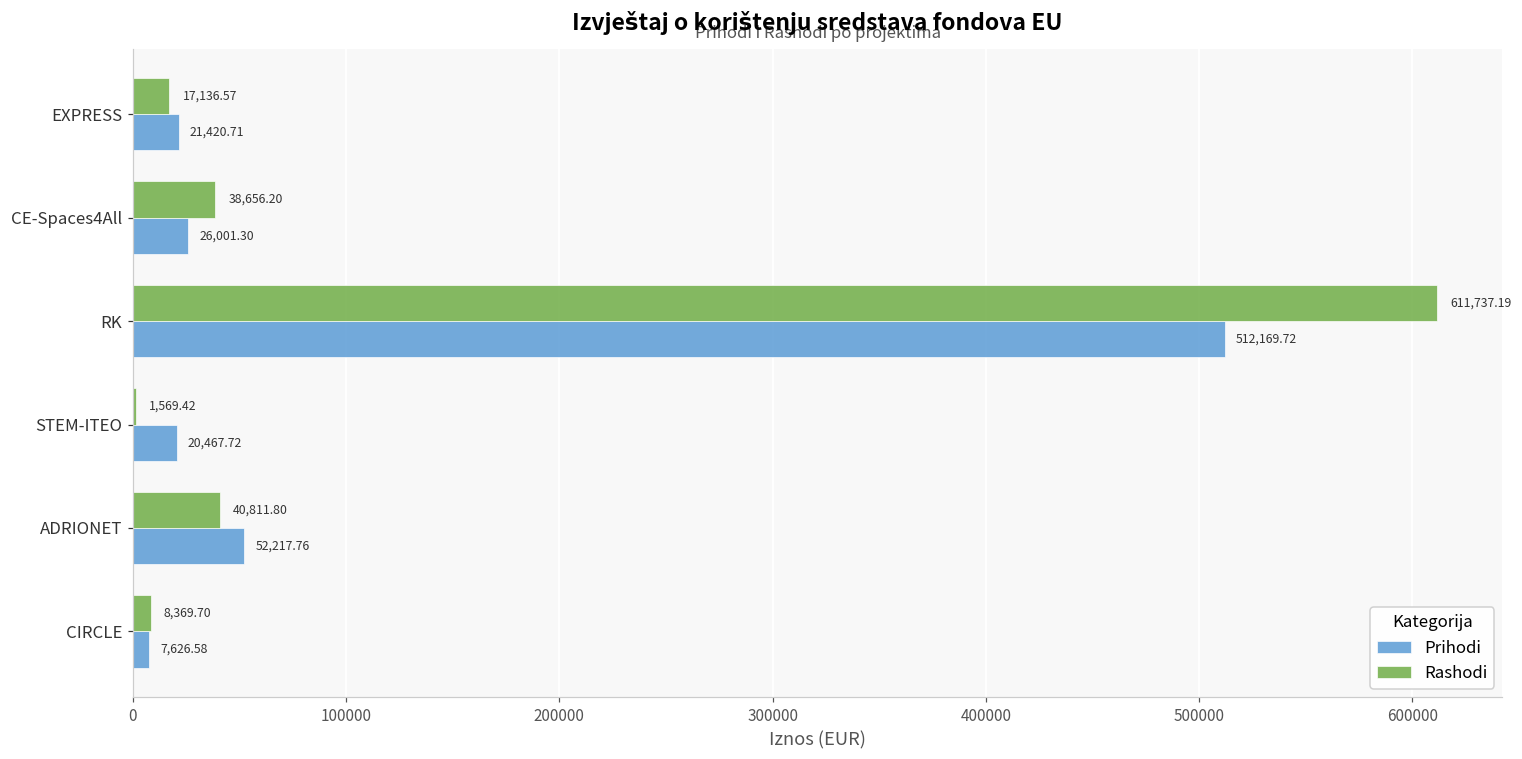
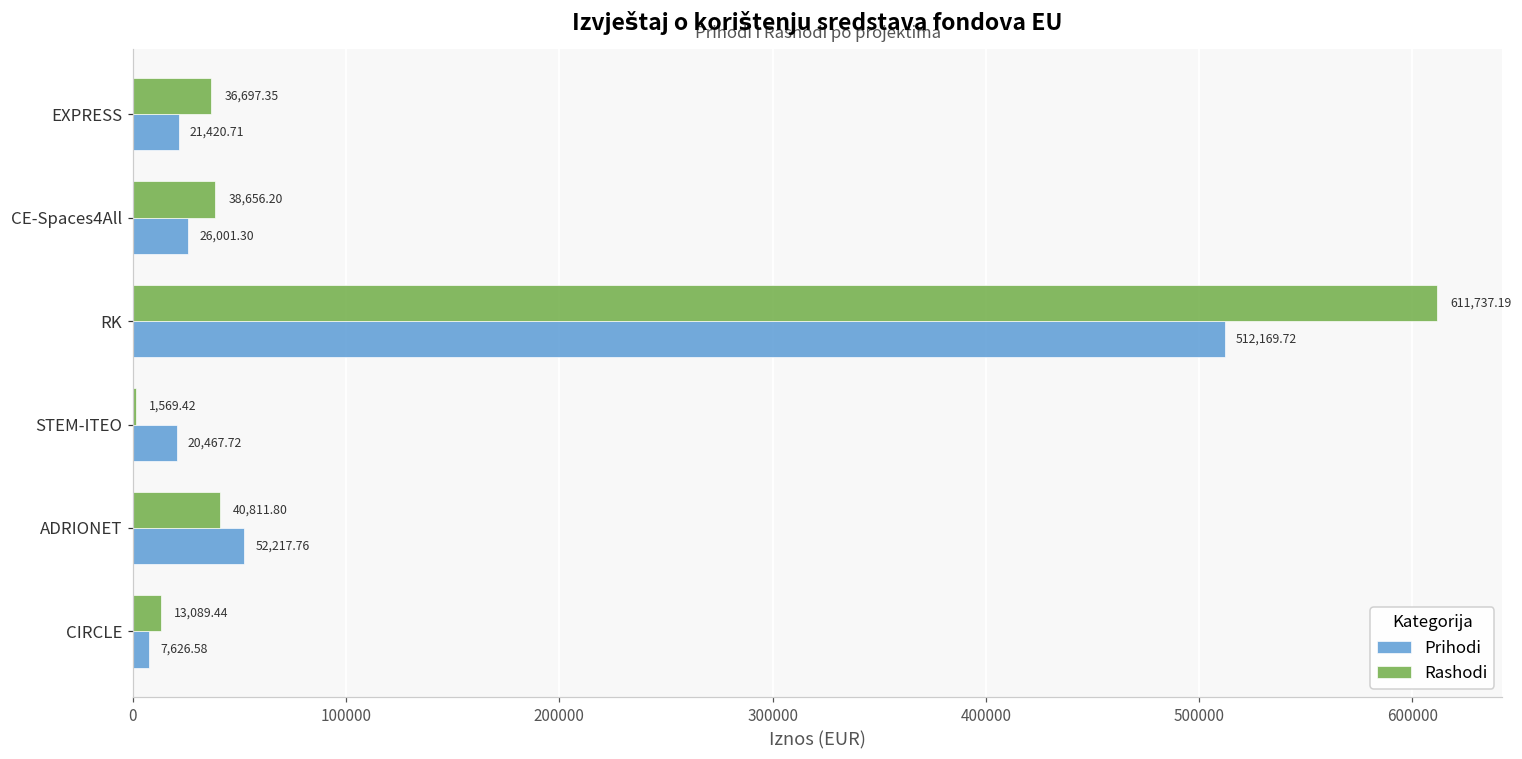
  {
    "Prihodi": {
      "EXPRESS": "21,420.71",
      "CE-Spaces4All": "26,001.30",
      "RK": "512,169.72",
      "STEM-ITEO": "20,467.72",
      "ADRIONET": "52,217.76",
      "CIRCLE": "7,626.58"
    },
    "Rashodi": {
-     "EXPRESS": "17,136.57",
+     "EXPRESS": "36,697.35",
      "CE-Spaces4All": "38,656.20",
      "RK": "611,737.19",
      "STEM-ITEO": "1,569.42",
      "ADRIONET": "40,811.80",
-     "CIRCLE": "8,369.70"
+     "CIRCLE": "13,089.44"
    }
  }
